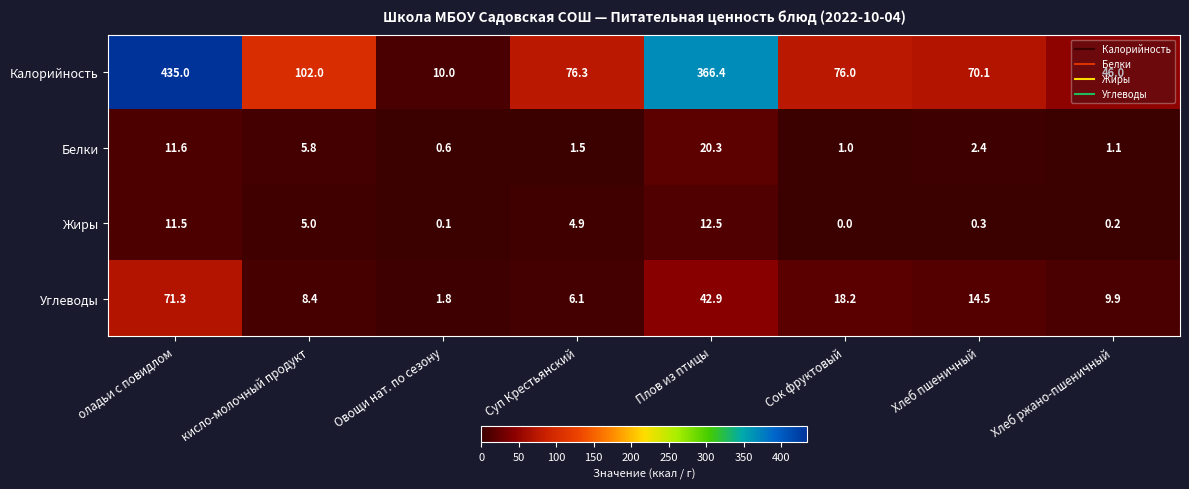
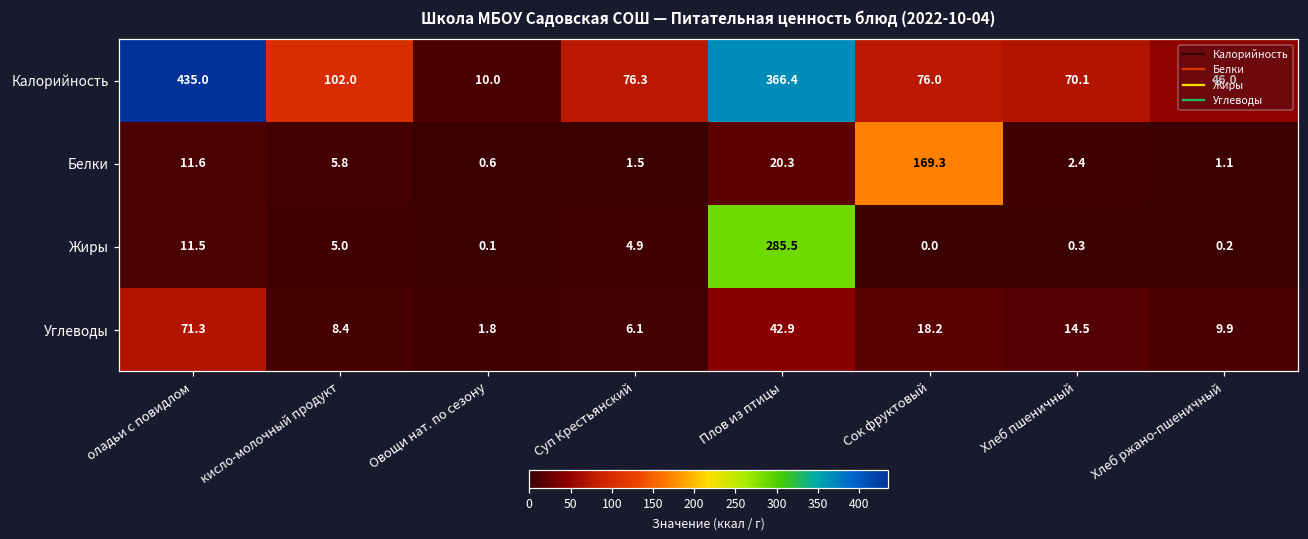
  {
    "Калорийность": {
      "оладьи с повидлом": 435.0,
      "кисло-молочный продукт": 102.0,
      "Овощи нат. по сезону": 10.0,
      "Суп Крестьянский": 76.3,
      "Плов из птицы": 366.4,
      "Сок фруктовый": 76.0,
      "Хлеб пшеничный": 70.1
    },
    "Белки": {
      "оладьи с повидлом": 11.6,
      "кисло-молочный продукт": 5.8,
      "Овощи нат. по сезону": 0.6,
      "Суп Крестьянский": 1.5,
      "Плов из птицы": 20.3,
-     "Сок фруктовый": 1.0,
+     "Сок фруктовый": 169.3,
      "Хлеб пшеничный": 2.4,
      "Хлеб ржано-пшеничный": 1.1
    },
    "Жиры": {
      "оладьи с повидлом": 11.5,
      "кисло-молочный продукт": 5.0,
      "Овощи нат. по сезону": 0.1,
      "Суп Крестьянский": 4.9,
-     "Плов из птицы": 12.5,
+     "Плов из птицы": 285.5,
      "Сок фруктовый": 0.0,
      "Хлеб пшеничный": 0.3,
      "Хлеб ржано-пшеничный": 0.2
    },
    "Углеводы": {
      "оладьи с повидлом": 71.3,
      "кисло-молочный продукт": 8.4,
      "Овощи нат. по сезону": 1.8,
      "Суп Крестьянский": 6.1,
      "Плов из птицы": 42.9,
      "Сок фруктовый": 18.2,
      "Хлеб пшеничный": 14.5,
      "Хлеб ржано-пшеничный": 9.9
    }
  }
